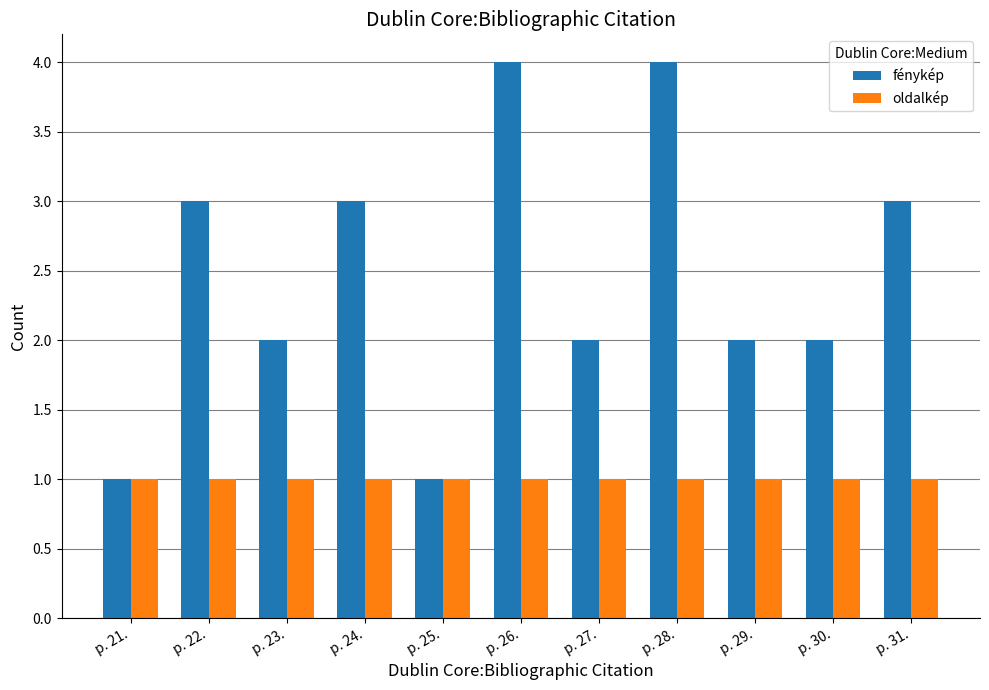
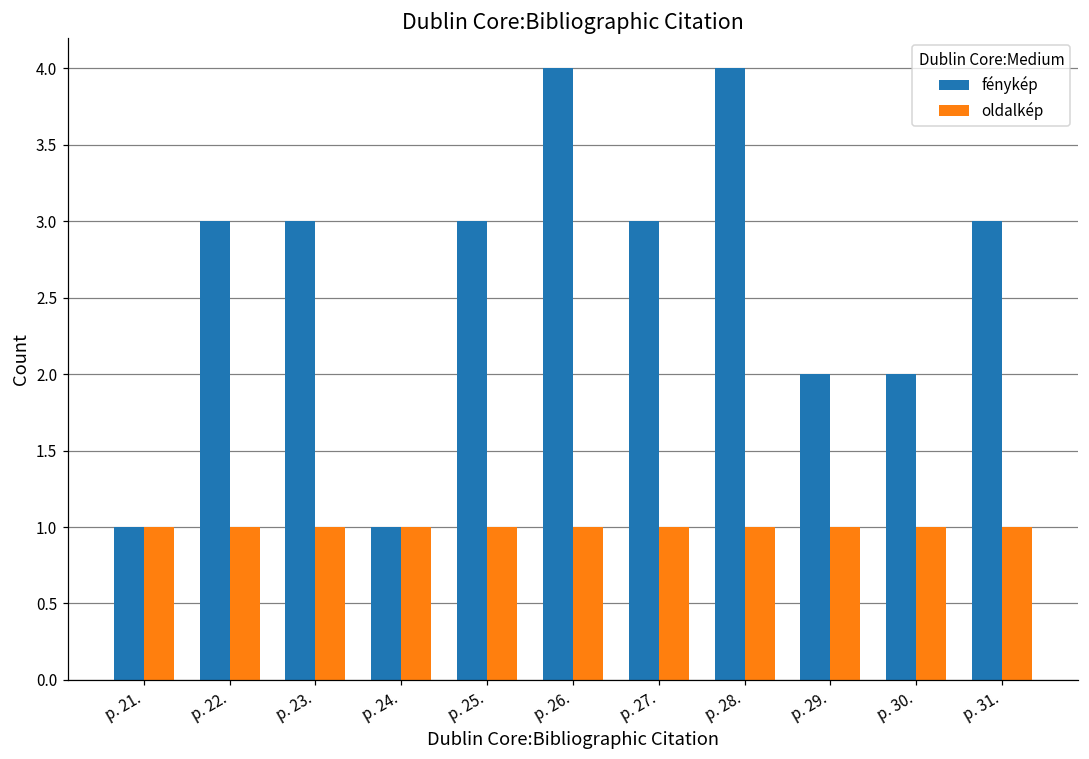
  {
    "fénykép": {
      "p. 21.": 1,
      "p. 22.": 3,
-     "p. 23.": 2,
-     "p. 24.": 3,
-     "p. 25.": 1,
+     "p. 23.": 3,
+     "p. 24.": 1,
+     "p. 25.": 3,
      "p. 26.": 4,
-     "p. 27.": 2,
+     "p. 27.": 3,
      "p. 28.": 4,
      "p. 29.": 2,
      "p. 30.": 2,
      "p. 31.": 3
    },
    "oldalkép": {
      "p. 21.": 1,
      "p. 22.": 1,
      "p. 23.": 1,
      "p. 24.": 1,
      "p. 25.": 1,
      "p. 26.": 1,
      "p. 27.": 1,
      "p. 28.": 1,
      "p. 29.": 1,
      "p. 30.": 1,
      "p. 31.": 1
    }
  }
